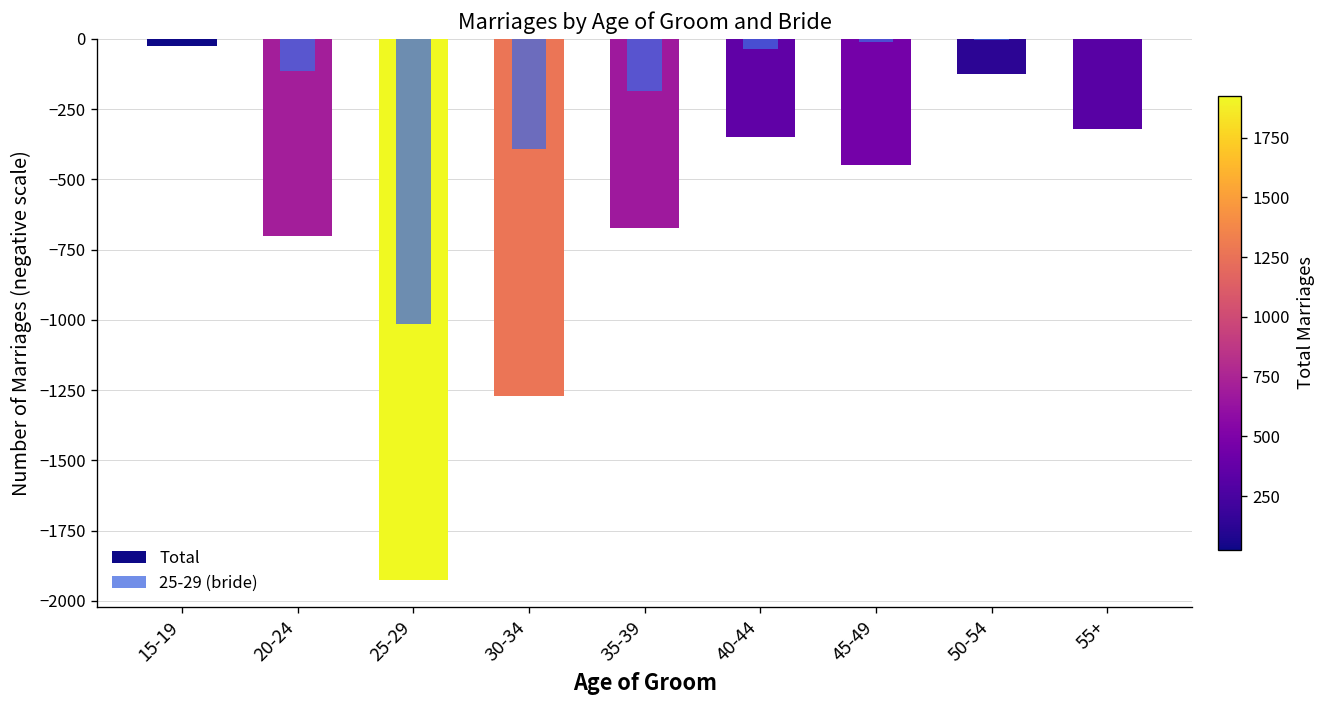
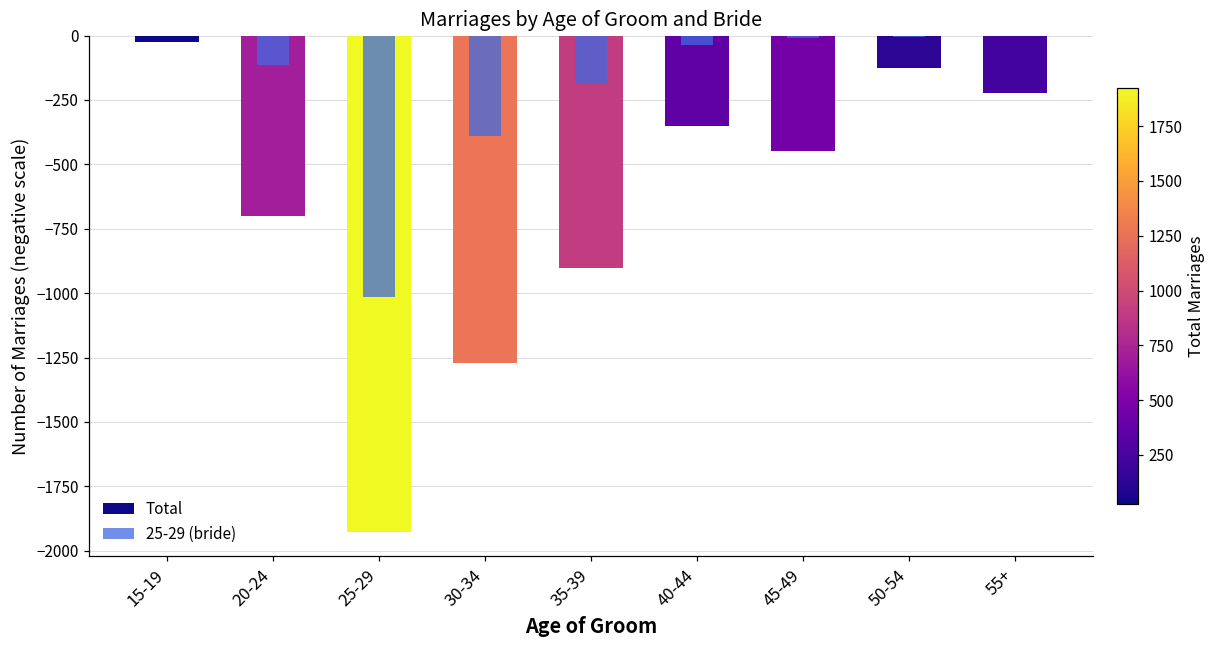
  {
    "Total": {
      "15-19": -20,
      "20-24": -700,
      "25-29": -1930,
      "30-34": -1270,
-     "35-39": -670,
+     "35-39": -900,
      "40-44": -350,
      "45-49": -450,
      "50-54": -130,
-     "55+": -320
+     "55+": -220
    }
  }
